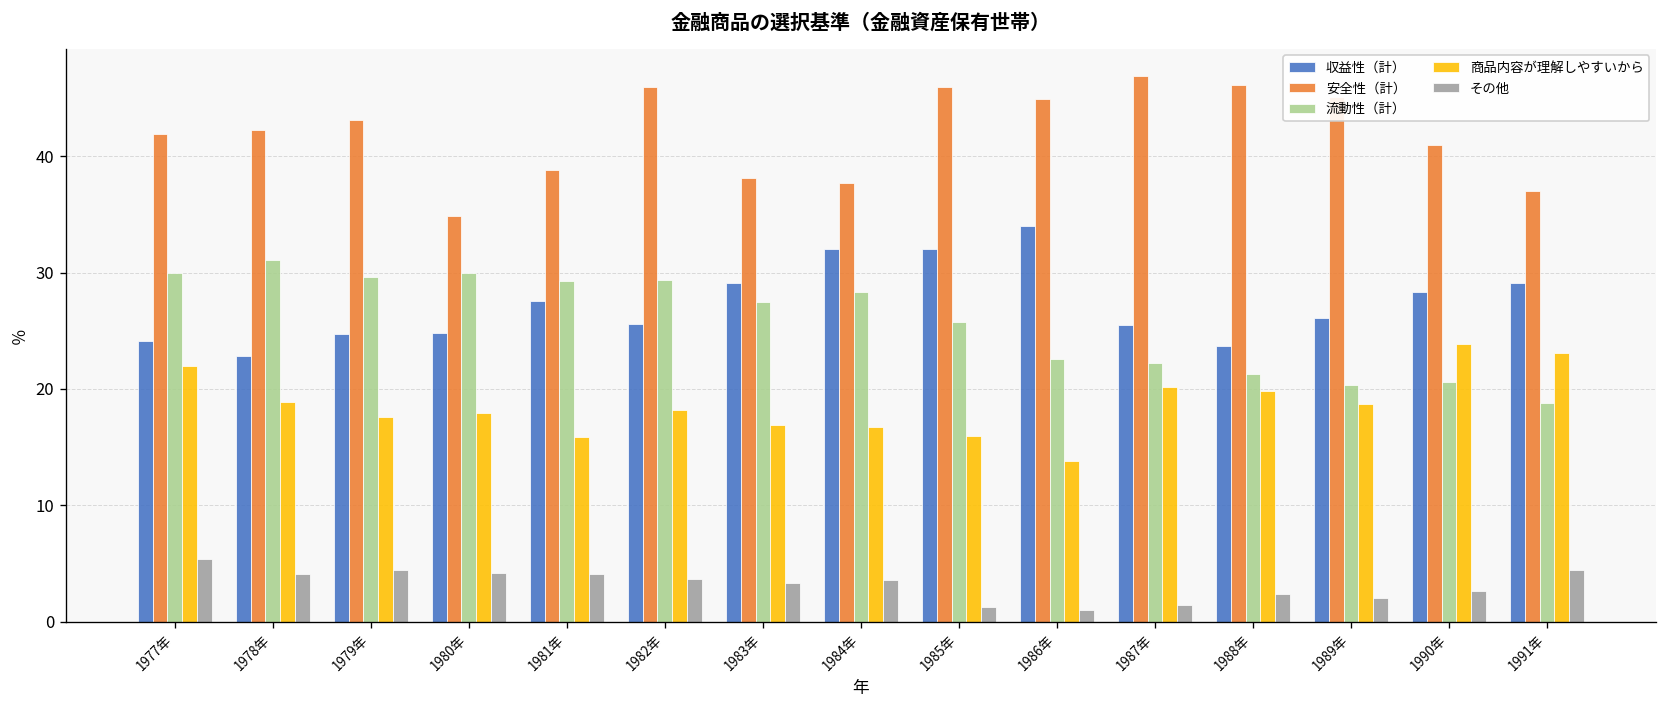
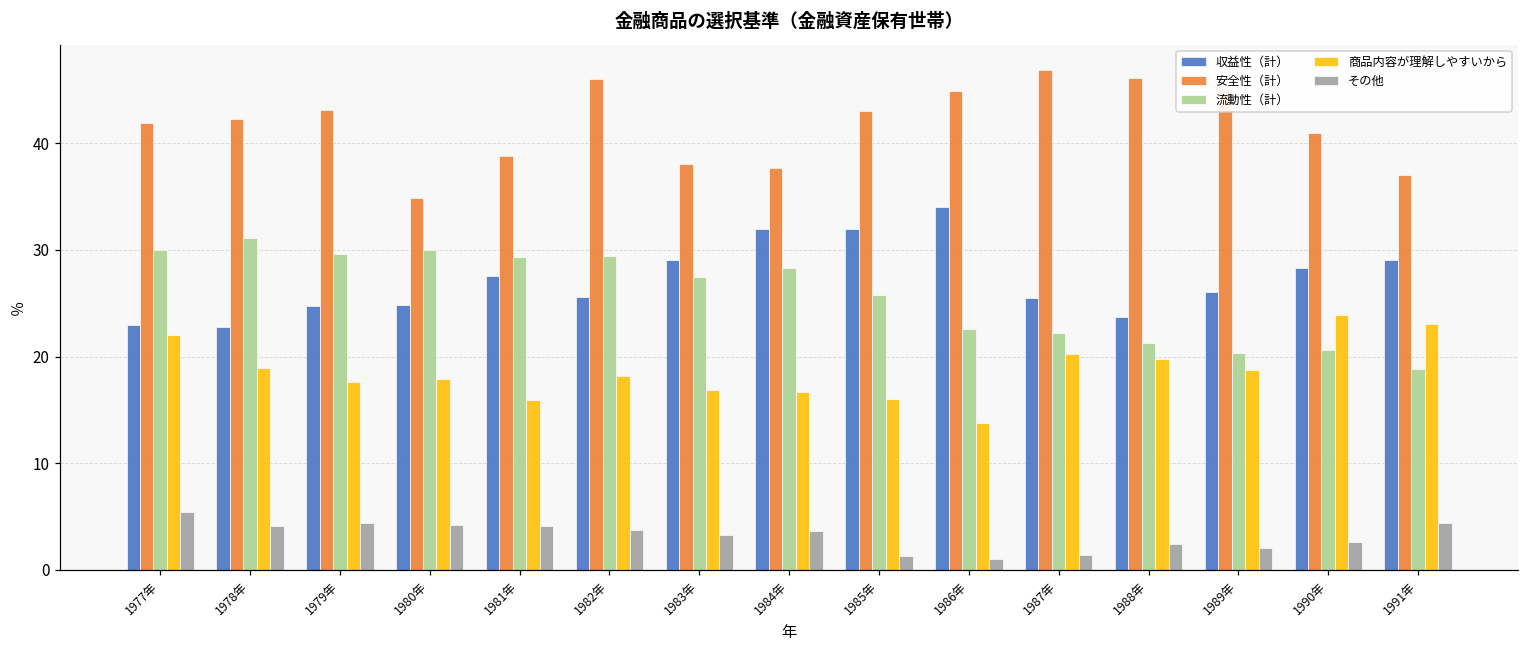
  {
    "収益性（計）": {
-     "1977年": 24,
+     "1977年": 23,
      "1978年": 23,
      "1979年": 25,
      "1980年": 25,
      "1981年": 28,
      "1982年": 26,
      "1983年": 29,
      "1984年": 32,
      "1985年": 32,
      "1986年": 34,
      "1987年": 26,
      "1988年": 24,
      "1989年": 26,
      "1990年": 28,
      "1991年": 29
    },
    "安全性（計）": {
      "1977年": 42,
      "1978年": 42,
      "1979年": 43,
      "1980年": 35,
      "1981年": 39,
      "1982年": 46,
      "1983年": 38,
      "1984年": 38,
-     "1985年": 46,
+     "1985年": 43,
      "1986年": 45,
      "1987年": 47,
      "1988年": 46,
      "1990年": 41,
      "1991年": 37
    },
    "商品内容が理解しやすいから": {
      "1977年": 22,
      "1978年": 19,
      "1979年": 18,
      "1980年": 18,
      "1981年": 16,
      "1982年": 18,
      "1983年": 17,
      "1984年": 17,
      "1985年": 16,
      "1986年": 14,
      "1987年": 20,
      "1988年": 20,
      "1989年": 19,
      "1990年": 24,
      "1991年": 23
    }
  }
